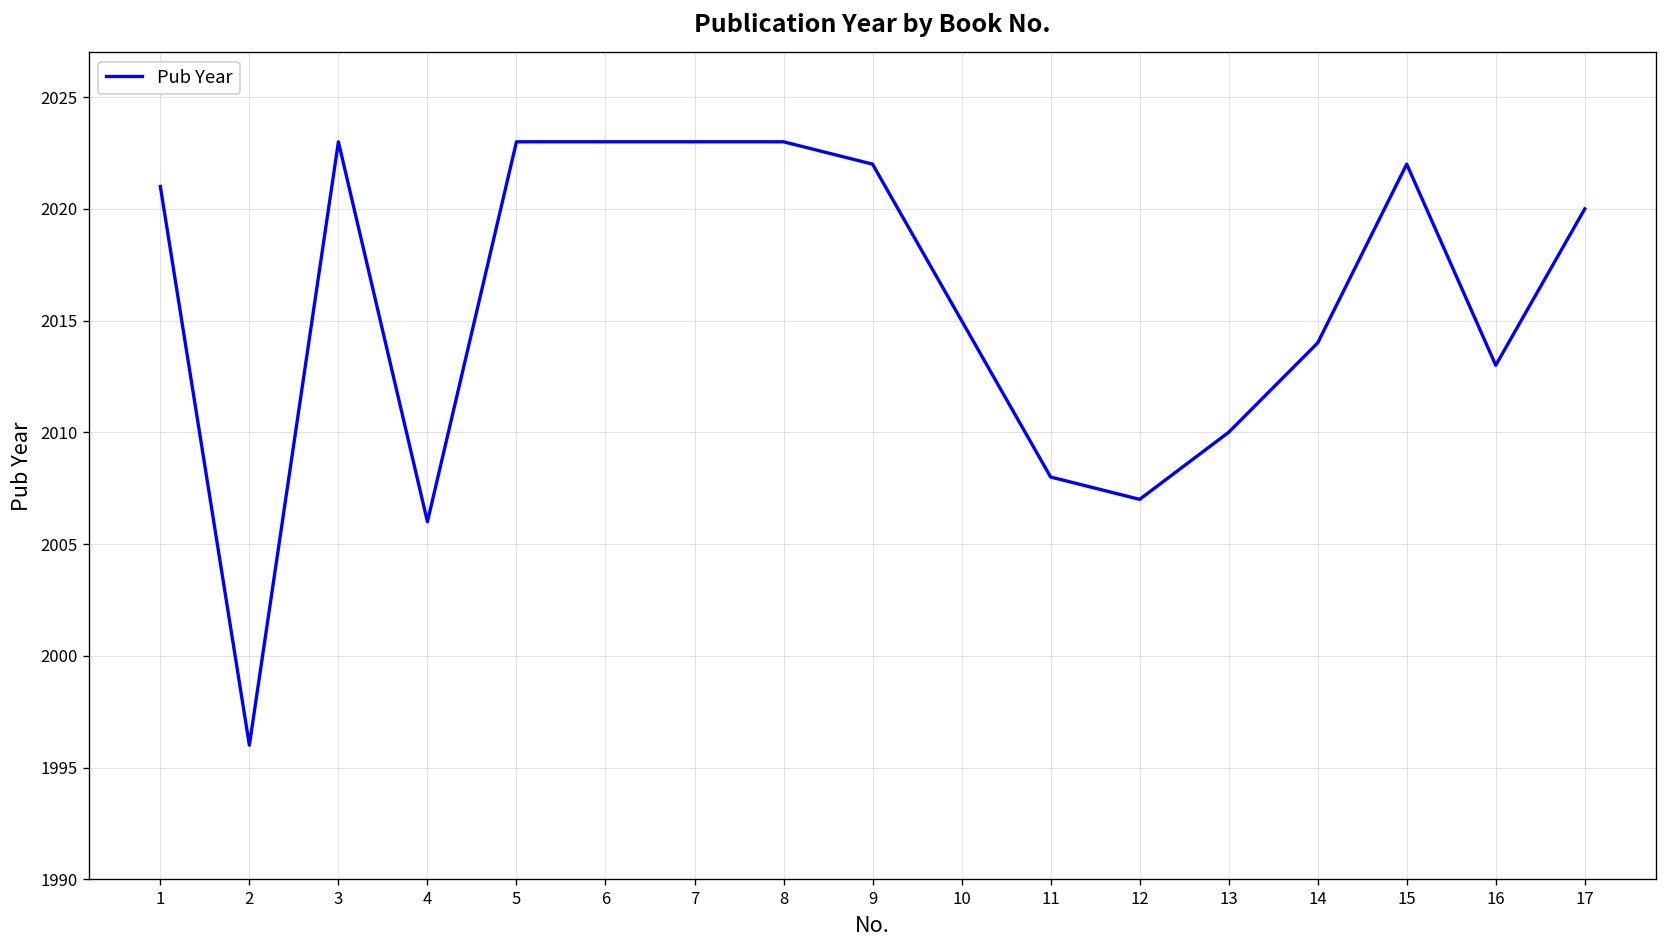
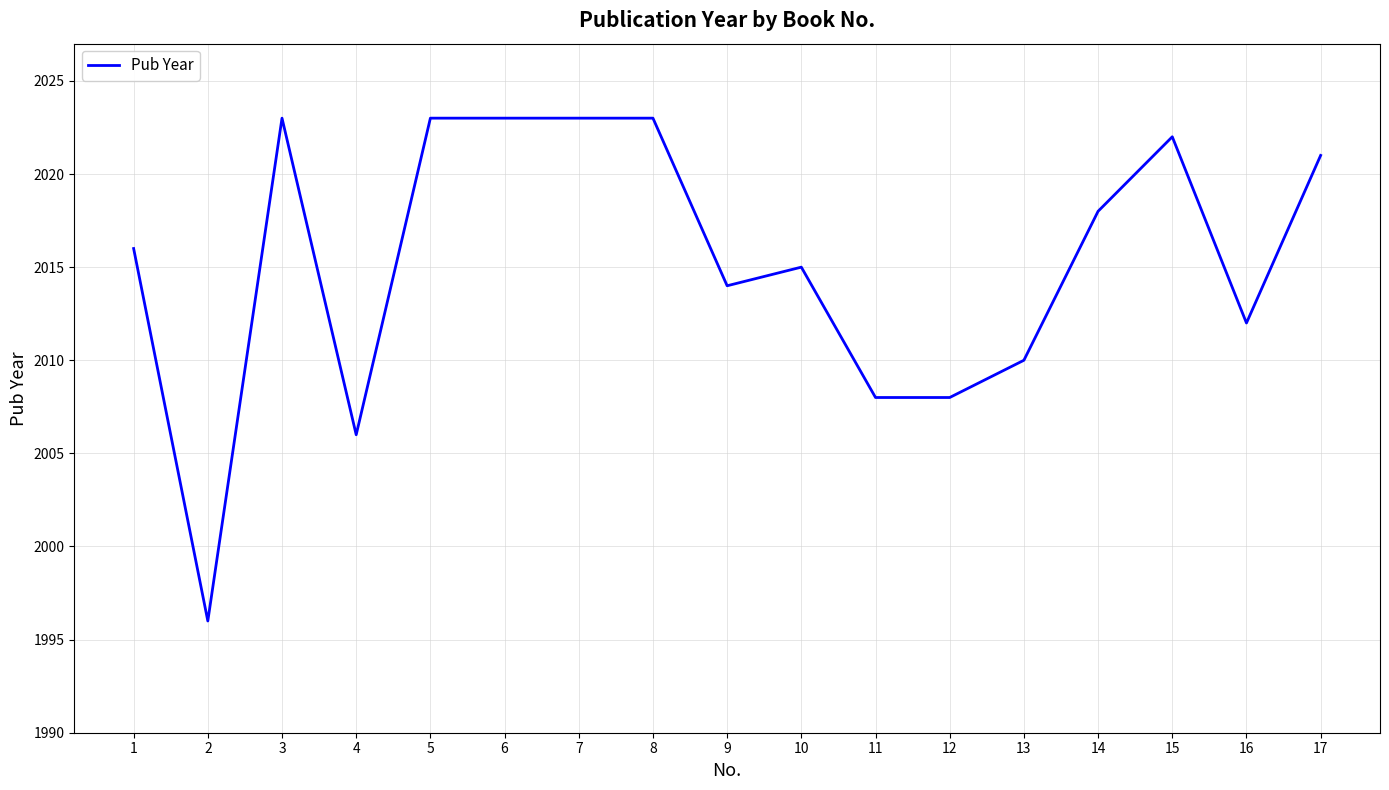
  {
-   "1": 2021,
+   "1": 2016,
    "2": 1996,
    "3": 2023,
    "4": 2006,
    "5": 2023,
    "6": 2023,
    "7": 2023,
    "8": 2023,
-   "9": 2022,
+   "9": 2014,
    "10": 2015,
    "11": 2008,
-   "12": 2007,
+   "12": 2008,
    "13": 2010,
-   "14": 2014,
+   "14": 2018,
    "15": 2022,
-   "16": 2013,
-   "17": 2020
+   "16": 2012,
+   "17": 2021
  }
